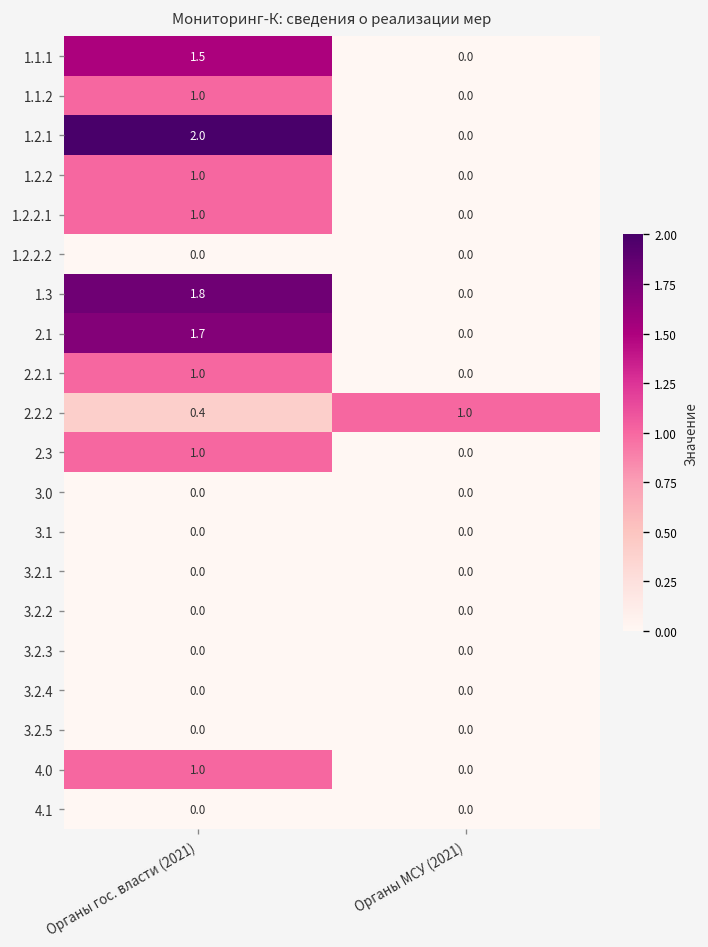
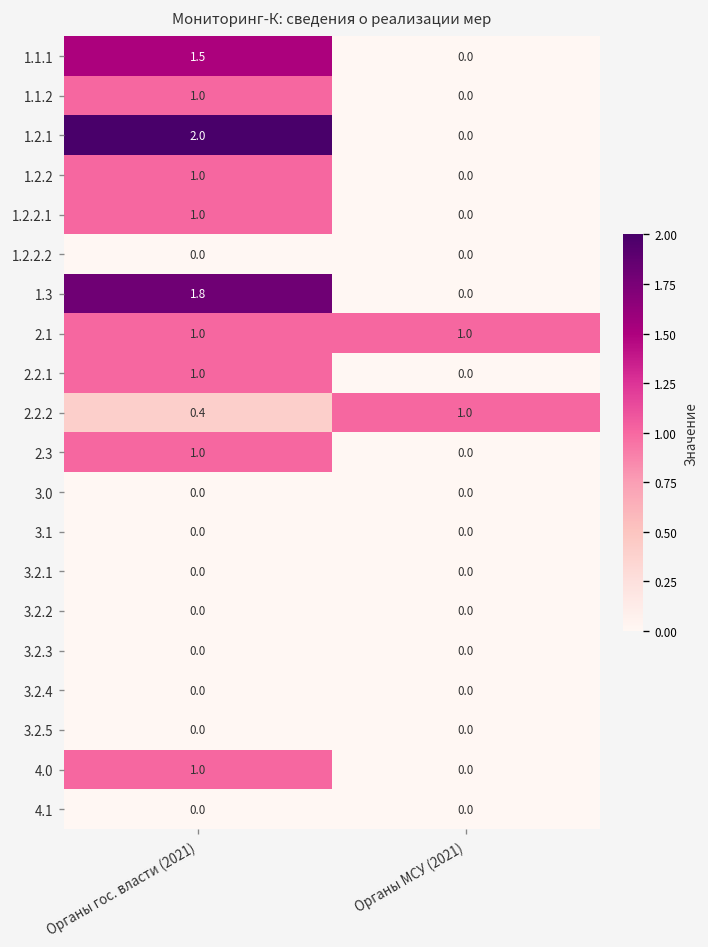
  {
    "1.1.1": {
      "Органы гос. власти (2021)": 1.5,
      "Органы МСУ (2021)": 0.0
    },
    "1.1.2": {
      "Органы гос. власти (2021)": 1.0,
      "Органы МСУ (2021)": 0.0
    },
    "1.2.1": {
      "Органы гос. власти (2021)": 2.0,
      "Органы МСУ (2021)": 0.0
    },
    "1.2.2": {
      "Органы гос. власти (2021)": 1.0,
      "Органы МСУ (2021)": 0.0
    },
    "1.2.2.1": {
      "Органы гос. власти (2021)": 1.0,
      "Органы МСУ (2021)": 0.0
    },
    "1.2.2.2": {
      "Органы гос. власти (2021)": 0.0,
      "Органы МСУ (2021)": 0.0
    },
    "1.3": {
      "Органы гос. власти (2021)": 1.8,
      "Органы МСУ (2021)": 0.0
    },
    "2.1": {
-     "Органы гос. власти (2021)": 1.7,
-     "Органы МСУ (2021)": 0.0
+     "Органы гос. власти (2021)": 1.0,
+     "Органы МСУ (2021)": 1.0
    },
    "2.2.1": {
      "Органы гос. власти (2021)": 1.0,
      "Органы МСУ (2021)": 0.0
    },
    "2.2.2": {
      "Органы гос. власти (2021)": 0.4,
      "Органы МСУ (2021)": 1.0
    },
    "2.3": {
      "Органы гос. власти (2021)": 1.0,
      "Органы МСУ (2021)": 0.0
    },
    "3.0": {
      "Органы гос. власти (2021)": 0.0,
      "Органы МСУ (2021)": 0.0
    },
    "3.1": {
      "Органы гос. власти (2021)": 0.0,
      "Органы МСУ (2021)": 0.0
    },
    "3.2.1": {
      "Органы гос. власти (2021)": 0.0,
      "Органы МСУ (2021)": 0.0
    },
    "3.2.2": {
      "Органы гос. власти (2021)": 0.0,
      "Органы МСУ (2021)": 0.0
    },
    "3.2.3": {
      "Органы гос. власти (2021)": 0.0,
      "Органы МСУ (2021)": 0.0
    },
    "3.2.4": {
      "Органы гос. власти (2021)": 0.0,
      "Органы МСУ (2021)": 0.0
    },
    "3.2.5": {
      "Органы гос. власти (2021)": 0.0,
      "Органы МСУ (2021)": 0.0
    },
    "4.0": {
      "Органы гос. власти (2021)": 1.0,
      "Органы МСУ (2021)": 0.0
    },
    "4.1": {
      "Органы гос. власти (2021)": 0.0,
      "Органы МСУ (2021)": 0.0
    }
  }
